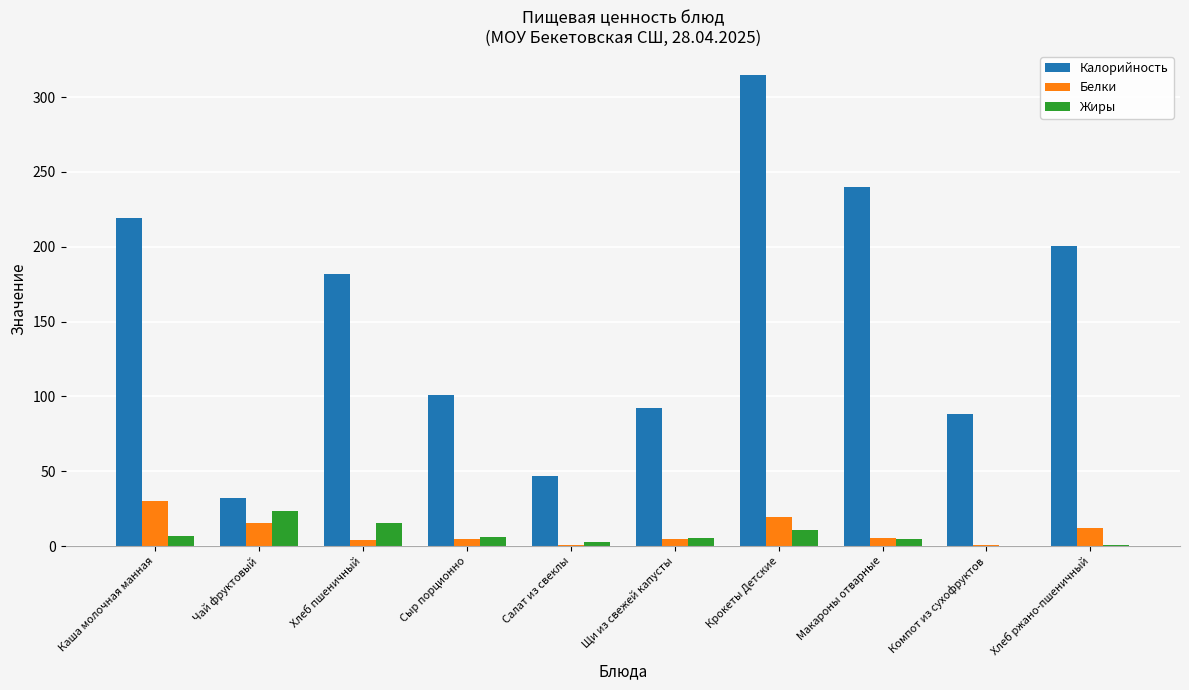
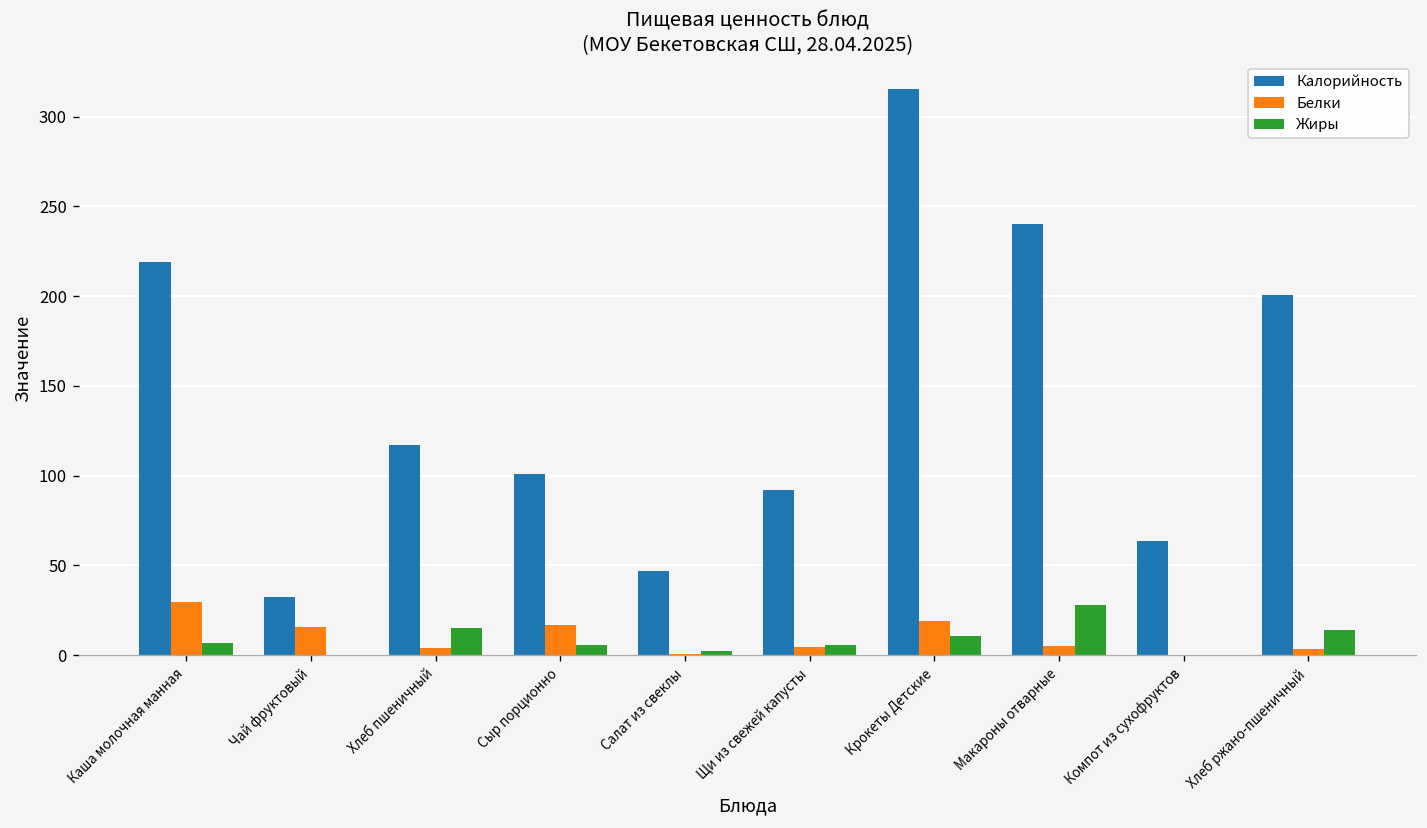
  {
    "Калорийность": {
      "Каша молочная манная": 219,
      "Чай фруктовый": 32,
-     "Хлеб пшеничный": 182,
+     "Хлеб пшеничный": 117,
      "Сыр порционно": 101,
      "Салат из свеклы": 47,
      "Щи из свежей капусты": 92,
      "Крокеты Детские": 315,
      "Макароны отварные": 240,
-     "Компот из сухофруктов": 88,
+     "Компот из сухофруктов": 64,
      "Хлеб ржано-пшеничный": 201
    },
    "Белки": {
      "Каша молочная манная": 30,
      "Чай фруктовый": 16,
      "Хлеб пшеничный": 4,
-     "Сыр порционно": 5,
+     "Сыр порционно": 17,
      "Щи из свежей капусты": 5,
      "Крокеты Детские": 19,
      "Макароны отварные": 5,
-     "Хлеб ржано-пшеничный": 12
+     "Хлеб ржано-пшеничный": 3
    },
    "Жиры": {
      "Каша молочная манная": 7,
-     "Чай фруктовый": 23,
+     "Чай фруктовый": 0,
      "Хлеб пшеничный": 15,
      "Сыр порционно": 6,
      "Салат из свеклы": 3,
      "Щи из свежей капусты": 6,
      "Крокеты Детские": 11,
-     "Макароны отварные": 5,
+     "Макароны отварные": 28,
      "Компот из сухофруктов": 0,
-     "Хлеб ржано-пшеничный": 1
+     "Хлеб ржано-пшеничный": 14
    }
  }
